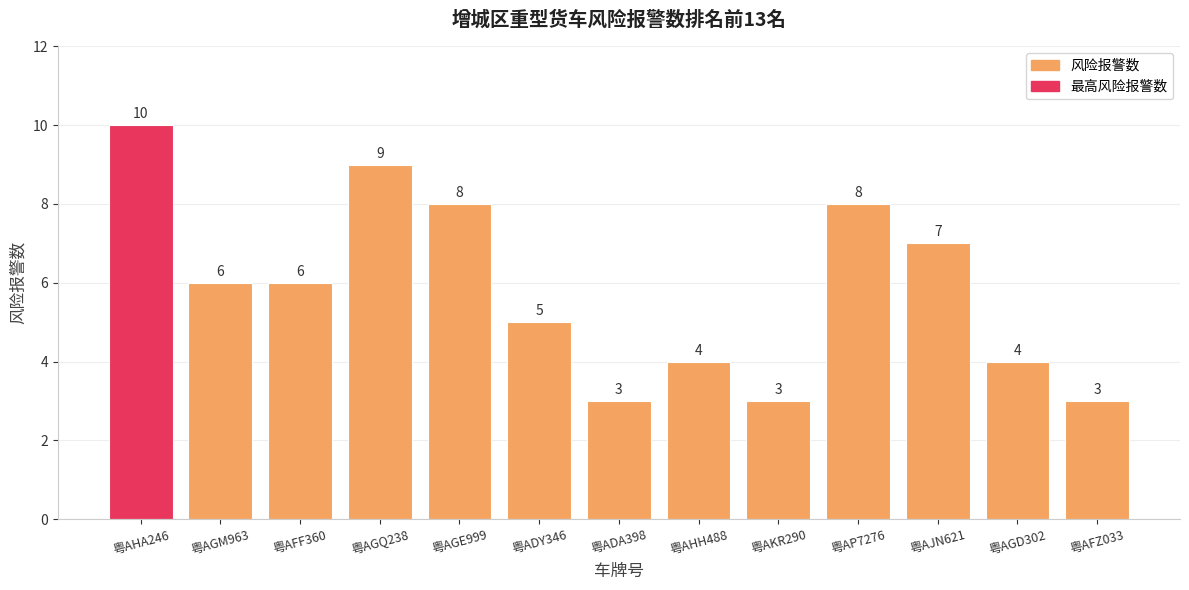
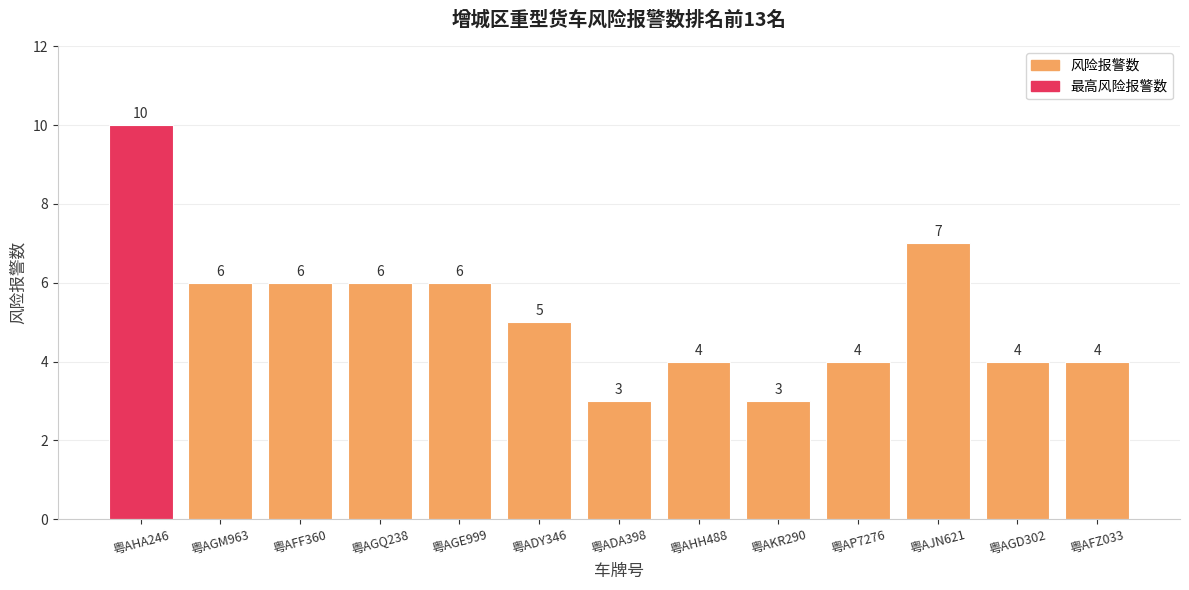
  {
    "粤AHA246": 10,
    "粤AGM963": 6,
    "粤AFF360": 6,
-   "粤AGQ238": 9,
-   "粤AGE999": 8,
+   "粤AGQ238": 6,
+   "粤AGE999": 6,
    "粤ADY346": 5,
    "粤ADA398": 3,
    "粤AHH488": 4,
    "粤AKR290": 3,
-   "粤AP7276": 8,
+   "粤AP7276": 4,
    "粤AJN621": 7,
    "粤AGD302": 4,
-   "粤AFZ033": 3
+   "粤AFZ033": 4
  }
